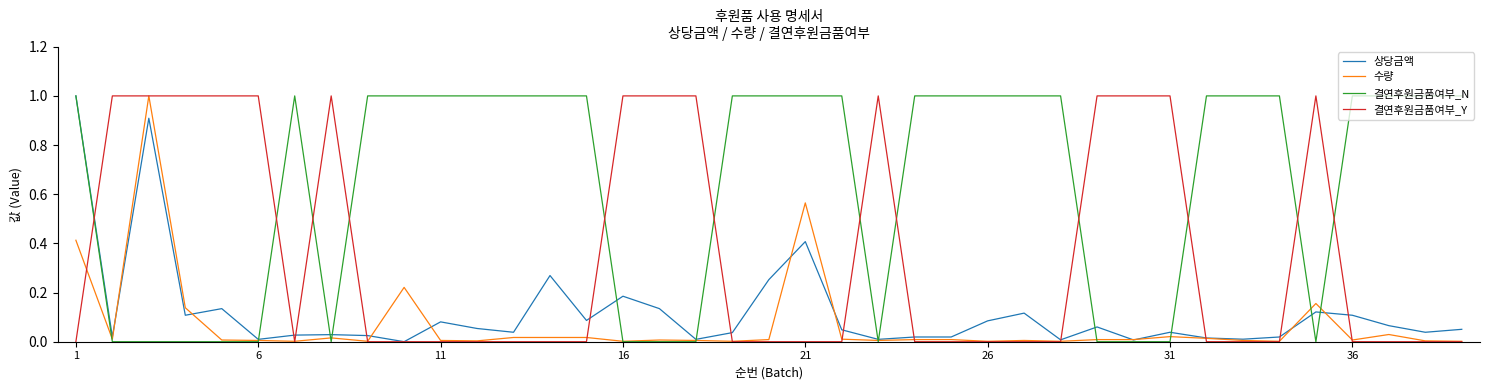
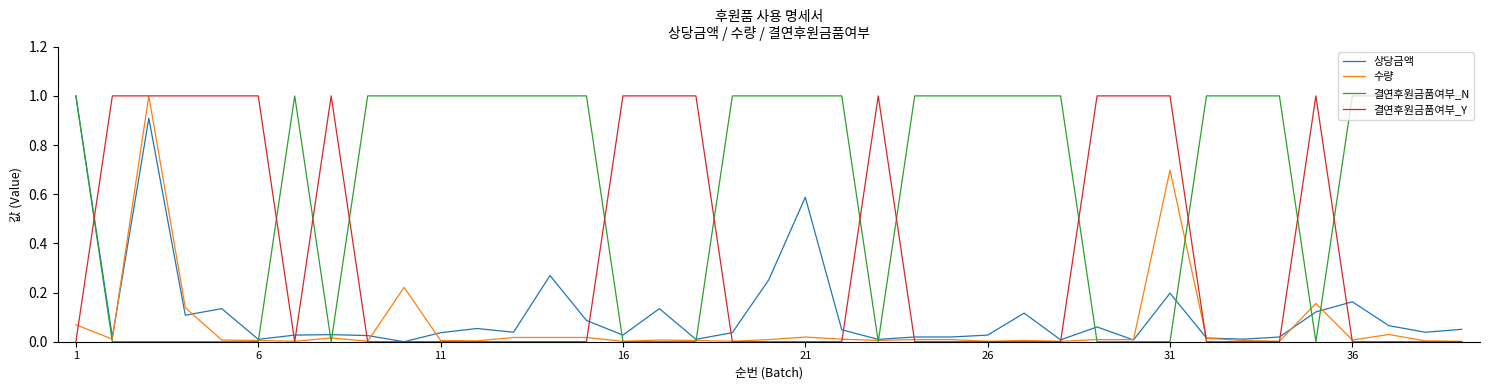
  {
    "상당금액": {
-     "11": 0.08,
-     "16": 0.19,
-     "21": 0.41,
-     "26": 0.08,
-     "31": 0.04,
-     "36": 0.11
+     "11": 0.04,
+     "16": 0.03,
+     "21": 0.59,
+     "26": 0.03,
+     "31": 0.20,
+     "36": 0.16
    },
    "수량": {
-     "1": 0.41,
-     "21": 0.56,
-     "31": 0.02
+     "1": 0.07,
+     "21": 0.02,
+     "31": 0.70
    },
    "결연후원금품여부_N": {
      "11": 1.00,
      "21": 1.00,
      "26": 1.00,
      "31": 0.00
    },
    "결연후원금품여부_Y": {
      "1": 0.00,
      "6": 1.00,
      "16": 1.00,
      "21": 0.00,
      "31": 1.00
    }
  }
